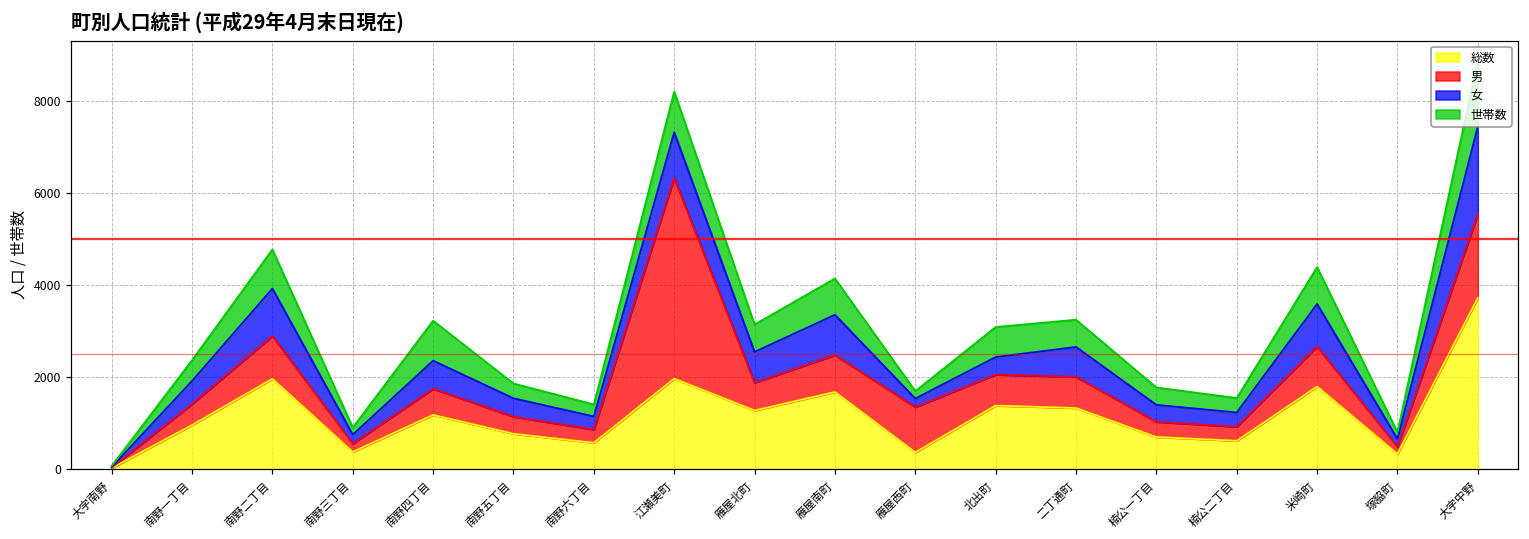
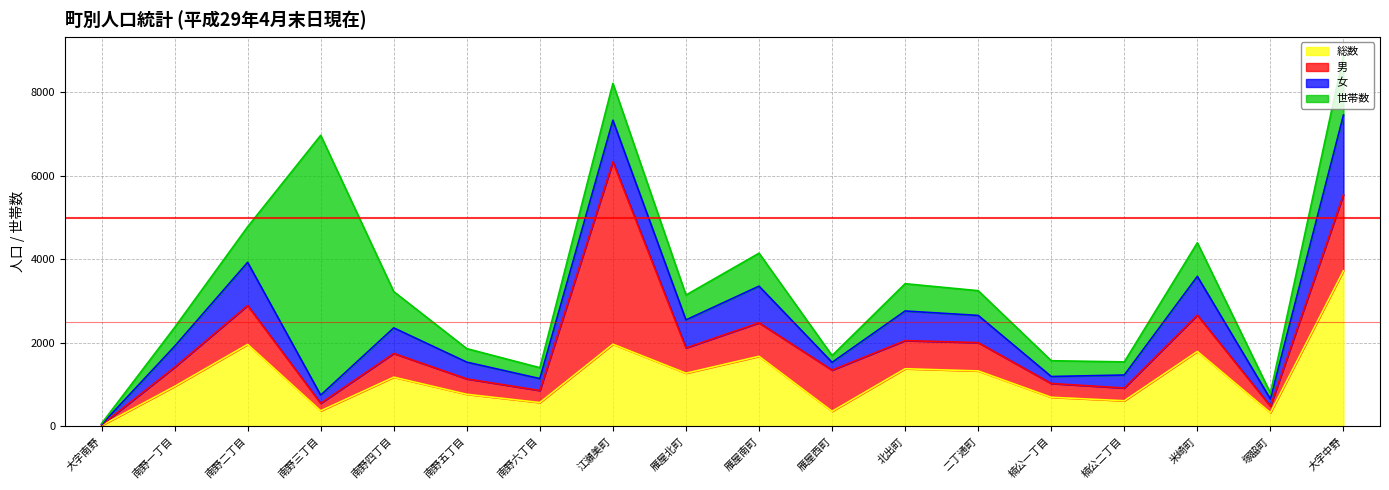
  {
    "総数": {
      "南野一丁目": 1000,
      "南野二丁目": 2000,
      "南野三丁目": 400,
      "南野四丁目": 1200,
      "南野五丁目": 800,
      "南野六丁目": 600,
      "江瀬美町": 2000,
      "雁屋北町": 1300,
      "雁屋南町": 1700,
      "雁屋西町": 400,
      "北出町": 1400,
      "二丁通町": 1300,
      "楠公一丁目": 700,
      "楠公二丁目": 600,
      "米崎町": 1800,
      "塚脇町": 300,
      "大字中野": 3700
    },
    "男": {
      "南野一丁目": 500,
      "南野二丁目": 900,
      "南野三丁目": 200,
      "南野四丁目": 600,
      "南野五丁目": 400,
      "南野六丁目": 300,
      "江瀬美町": 4400,
      "雁屋北町": 600,
      "雁屋南町": 800,
      "雁屋西町": 1000,
      "北出町": 700,
      "二丁通町": 700,
      "楠公一丁目": 300,
      "楠公二丁目": 300,
      "米崎町": 900,
      "塚脇町": 200,
      "大字中野": 1800
    },
    "女": {
      "南野一丁目": 500,
      "南野二丁目": 1000,
      "南野三丁目": 200,
      "南野四丁目": 600,
      "南野五丁目": 400,
      "南野六丁目": 300,
      "江瀬美町": 1000,
      "雁屋北町": 700,
      "雁屋南町": 900,
      "雁屋西町": 200,
-     "北出町": 400,
+     "北出町": 700,
      "二丁通町": 700,
-     "楠公一丁目": 400,
+     "楠公一丁目": 200,
      "楠公二丁目": 300,
      "米崎町": 900,
      "塚脇町": 200,
      "大字中野": 1900
    },
    "世帯数": {
      "南野一丁目": 500,
      "南野二丁目": 900,
-     "南野三丁目": 200,
+     "南野三丁目": 6200,
      "南野四丁目": 900,
      "南野五丁目": 300,
      "南野六丁目": 300,
      "江瀬美町": 900,
      "雁屋北町": 600,
      "雁屋南町": 800,
      "雁屋西町": 200,
      "北出町": 700,
      "二丁通町": 600,
      "楠公一丁目": 400,
      "楠公二丁目": 300,
      "米崎町": 800,
      "塚脇町": 100
    }
  }
